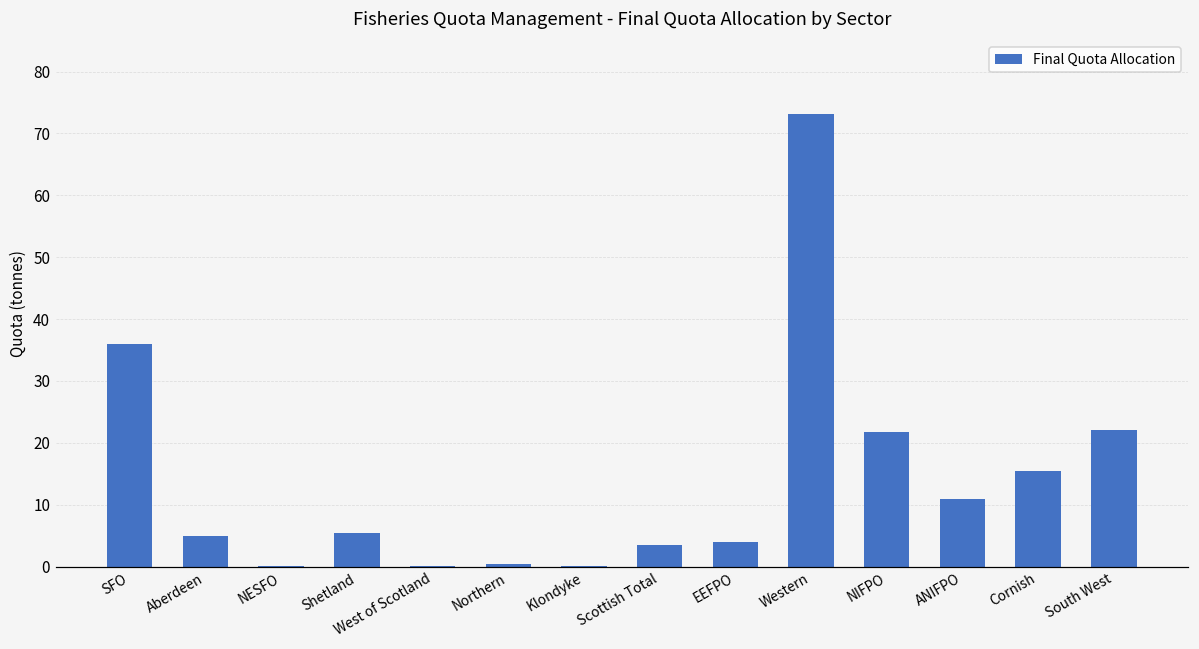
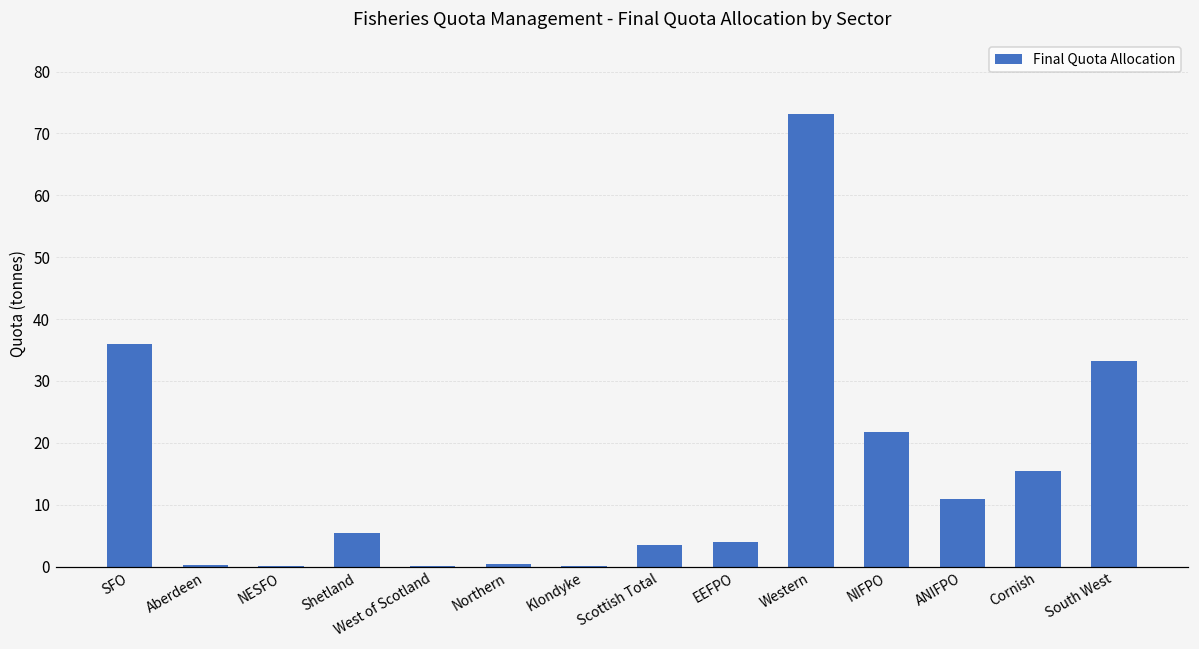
  {
    "SFO": 36,
-   "Aberdeen": 5,
+   "Aberdeen": 0,
    "Shetland": 6,
    "Northern": 1,
    "Scottish Total": 3,
    "EEFPO": 4,
    "Western": 73,
    "NIFPO": 22,
    "ANIFPO": 11,
    "Cornish": 15,
-   "South West": 22
+   "South West": 33
  }
